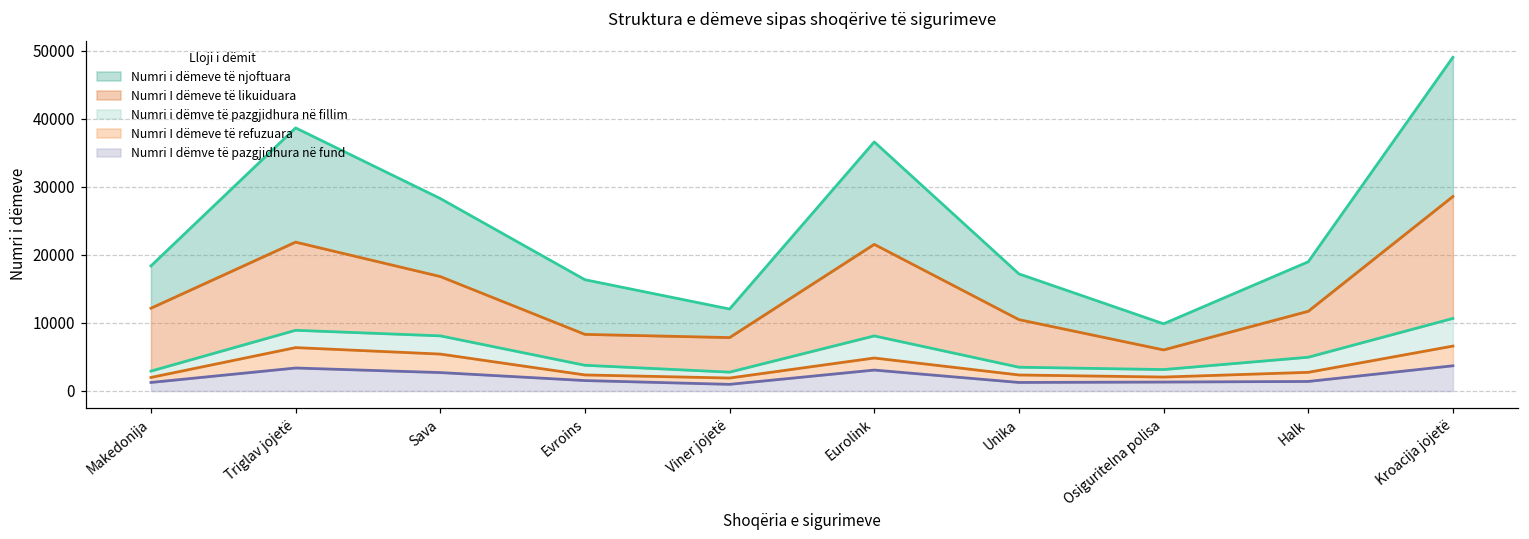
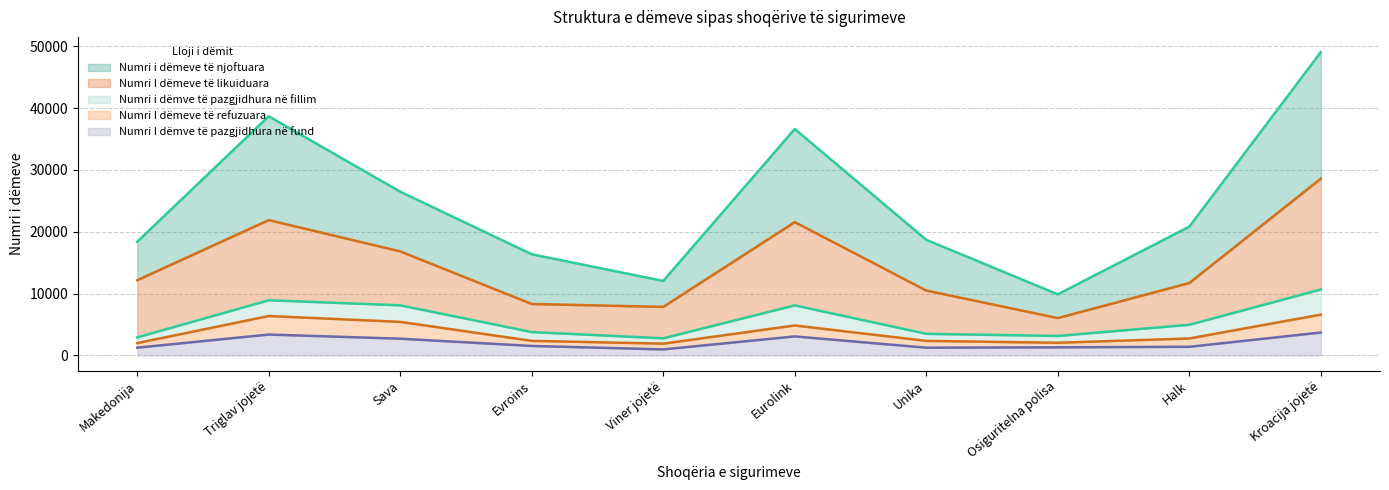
  {
    "Numri i dëmeve të njoftuara": {
      "Makedonija": 6000,
      "Triglav jojetë": 17000,
-     "Sava": 11000,
+     "Sava": 10000,
      "Evroins": 8000,
      "Viner jojetë": 4000,
      "Eurolink": 15000,
-     "Unika": 7000,
+     "Unika": 8000,
      "Osiguritelna polisa": 4000,
-     "Halk": 7000,
+     "Halk": 9000,
      "Kroacija jojetë": 20000
    }
  }
